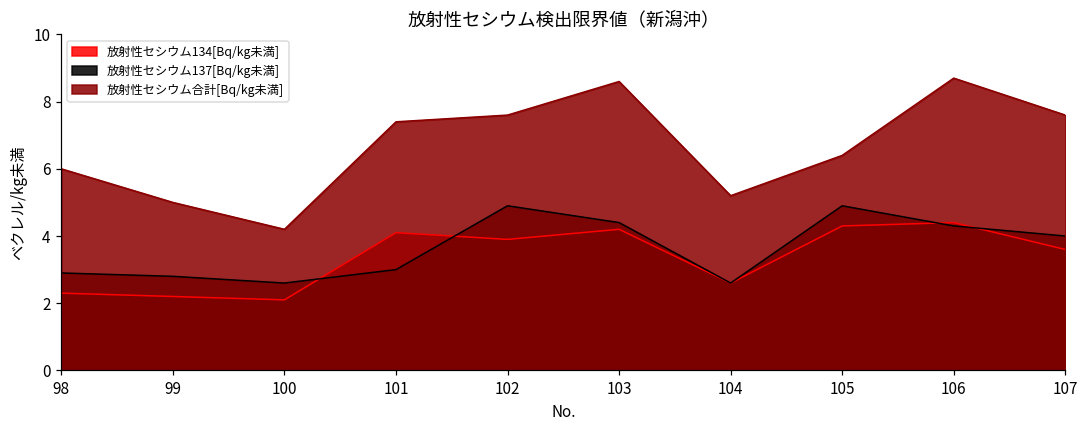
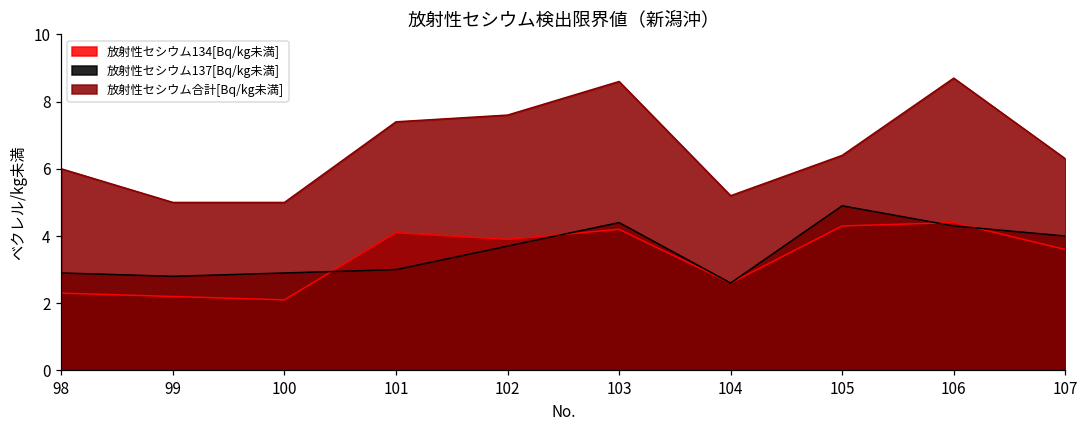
  {
    "放射性セシウム134[Bq/kg未満]": {
      "98": 2.3,
      "99": 2.2,
      "100": 2.1,
      "101": 4.1,
      "102": 3.9,
      "103": 4.2,
      "105": 4.3,
      "106": 4.4,
      "107": 3.6
    },
    "放射性セシウム137[Bq/kg未満]": {
      "98": 2.9,
      "99": 2.8,
-     "100": 2.6,
+     "100": 2.9,
      "101": 3.0,
-     "102": 4.9,
+     "102": 3.7,
      "103": 4.4,
      "105": 4.9,
      "106": 4.3,
      "107": 4.0
    },
    "放射性セシウム合計[Bq/kg未満]": {
      "98": 6.0,
      "99": 5.0,
-     "100": 4.2,
+     "100": 5.0,
      "101": 7.4,
      "102": 7.6,
      "103": 8.6,
      "104": 5.2,
      "105": 6.4,
      "106": 8.7,
-     "107": 7.6
+     "107": 6.3
    }
  }
